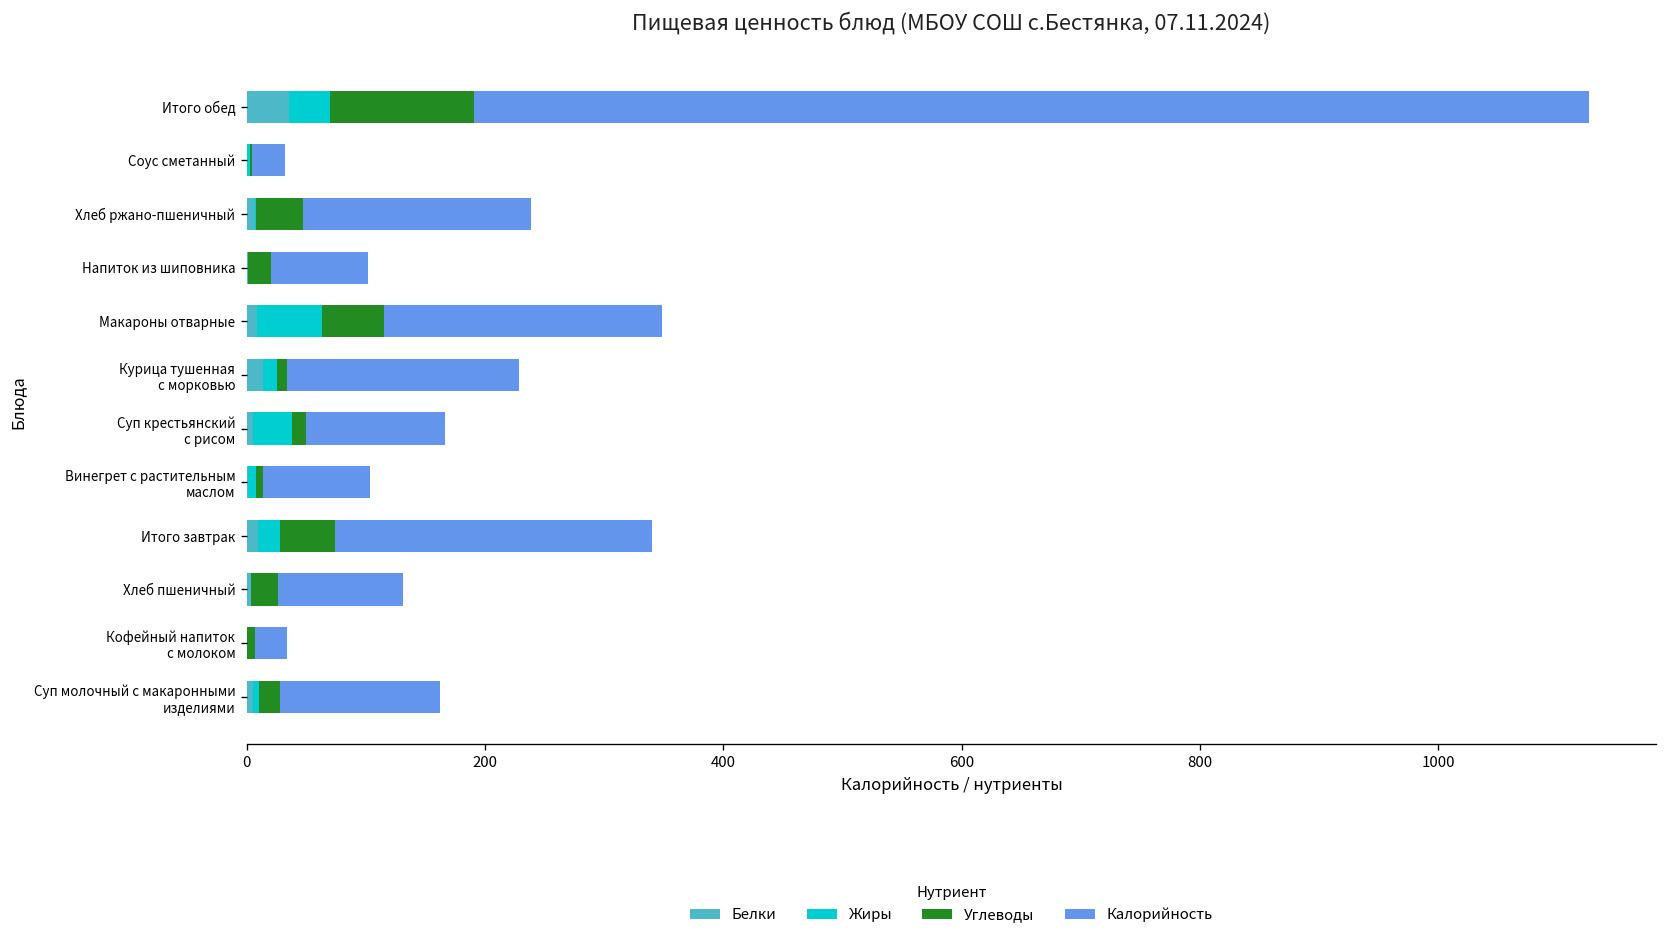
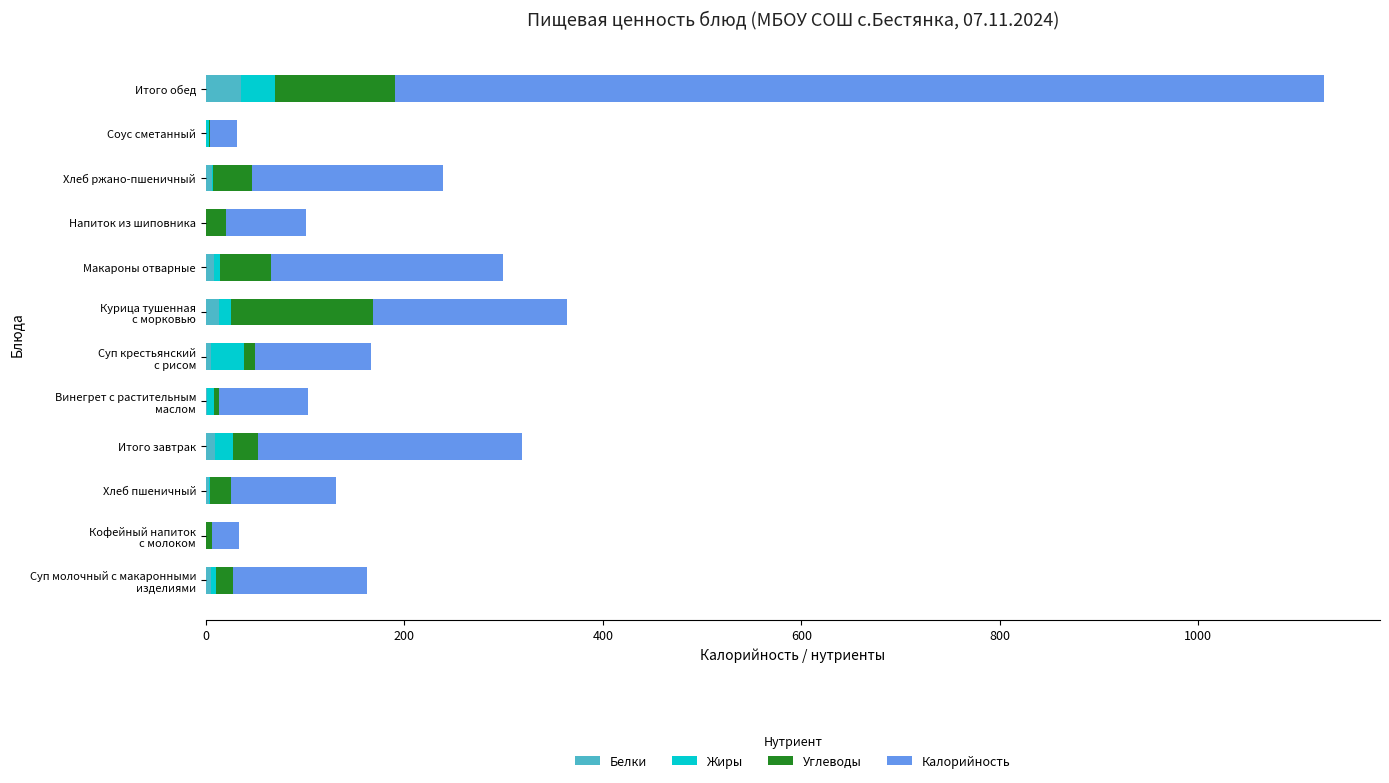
  {
    "Жиры": {
      "Итого обед": 30,
      "Напиток из шиповника": 0,
-     "Макароны отварные": 50,
+     "Макароны отварные": 10,
      "Курица тушенная с морковью": 10,
      "Суп крестьянский с рисом": 30,
      "Винегрет с растительным маслом": 10,
      "Итого завтрак": 20,
      "Кофейный напиток с молоком": 0,
      "Суп молочный с макаронными изделиями": 0
    },
    "Углеводы": {
      "Итого обед": 120,
      "Хлеб ржано-пшеничный": 40,
      "Напиток из шиповника": 20,
      "Макароны отварные": 50,
-     "Курица тушенная с морковью": 10,
+     "Курица тушенная с морковью": 140,
      "Суп крестьянский с рисом": 10,
      "Винегрет с растительным маслом": 10,
-     "Итого завтрак": 50,
+     "Итого завтрак": 20,
      "Хлеб пшеничный": 20,
      "Кофейный напиток с молоком": 10,
      "Суп молочный с макаронными изделиями": 20
    }
  }
